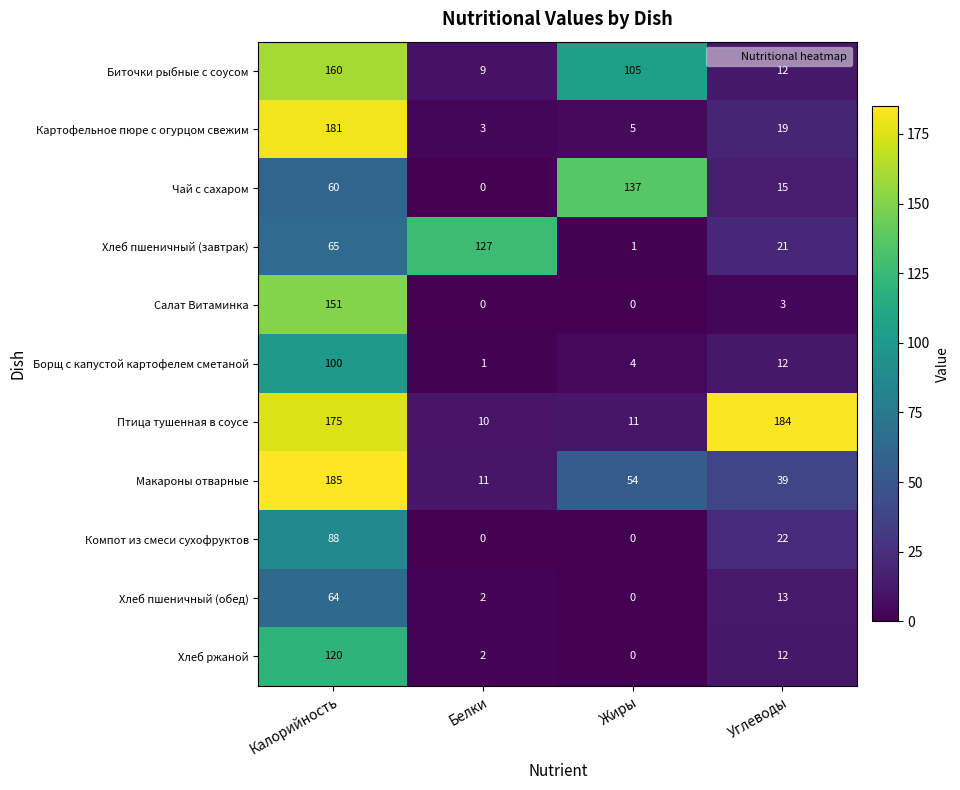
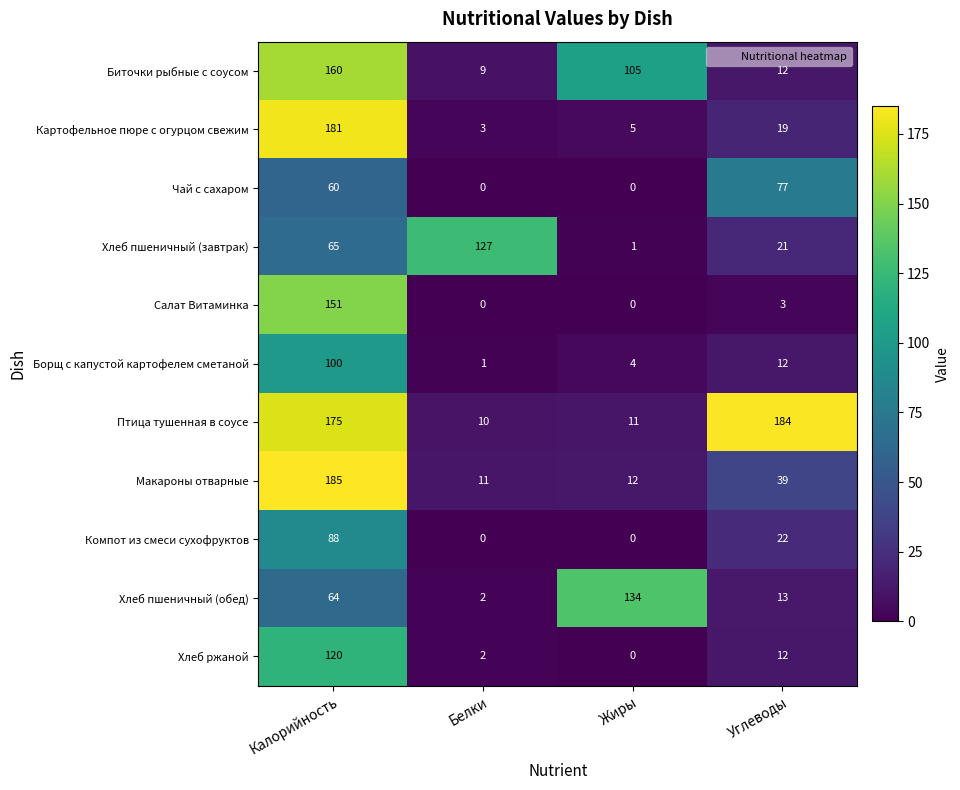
  {
    "Биточки рыбные с соусом": {
      "Калорийность": 160,
      "Белки": 9,
      "Жиры": 105
    },
    "Картофельное пюре с огурцом свежим": {
      "Калорийность": 181,
      "Белки": 3,
      "Жиры": 5,
      "Углеводы": 19
    },
    "Чай с сахаром": {
      "Калорийность": 60,
      "Белки": 0,
-     "Жиры": 137,
-     "Углеводы": 15
+     "Жиры": 0,
+     "Углеводы": 77
    },
    "Хлеб пшеничный (завтрак)": {
      "Калорийность": 65,
      "Белки": 127,
      "Жиры": 1,
      "Углеводы": 21
    },
    "Салат Витаминка": {
      "Калорийность": 151,
      "Белки": 0,
      "Жиры": 0,
      "Углеводы": 3
    },
    "Борщ с капустой картофелем сметаной": {
      "Калорийность": 100,
      "Белки": 1,
      "Жиры": 4,
      "Углеводы": 12
    },
    "Птица тушенная в соусе": {
      "Калорийность": 175,
      "Белки": 10,
      "Жиры": 11,
      "Углеводы": 184
    },
    "Макароны отварные": {
      "Калорийность": 185,
      "Белки": 11,
-     "Жиры": 54,
+     "Жиры": 12,
      "Углеводы": 39
    },
    "Компот из смеси сухофруктов": {
      "Калорийность": 88,
      "Белки": 0,
      "Жиры": 0,
      "Углеводы": 22
    },
    "Хлеб пшеничный (обед)": {
      "Калорийность": 64,
      "Белки": 2,
-     "Жиры": 0,
+     "Жиры": 134,
      "Углеводы": 13
    },
    "Хлеб ржаной": {
      "Калорийность": 120,
      "Белки": 2,
      "Жиры": 0,
      "Углеводы": 12
    }
  }
